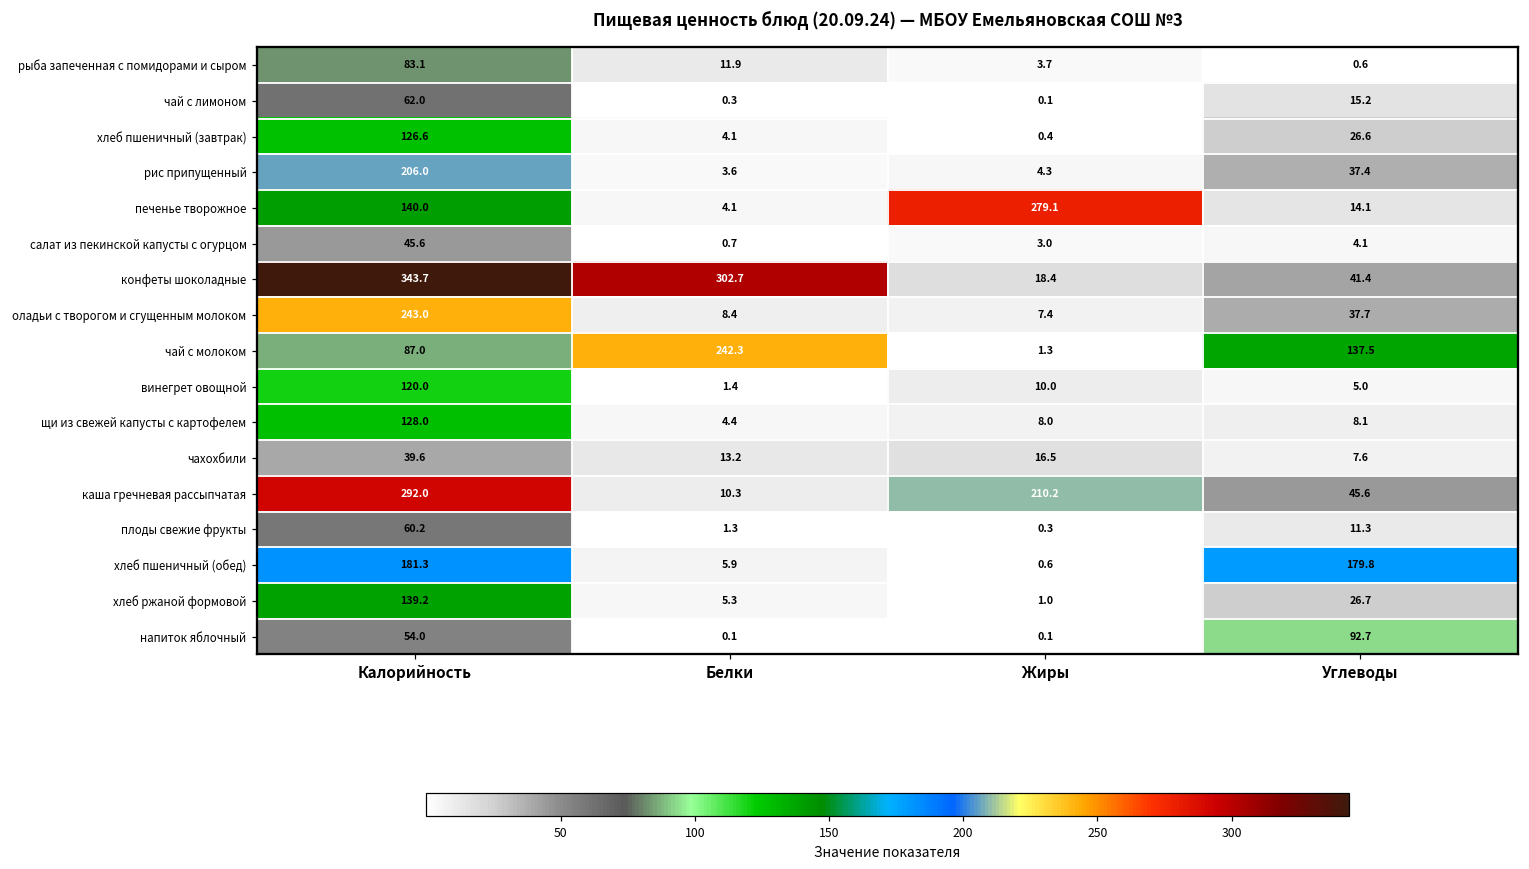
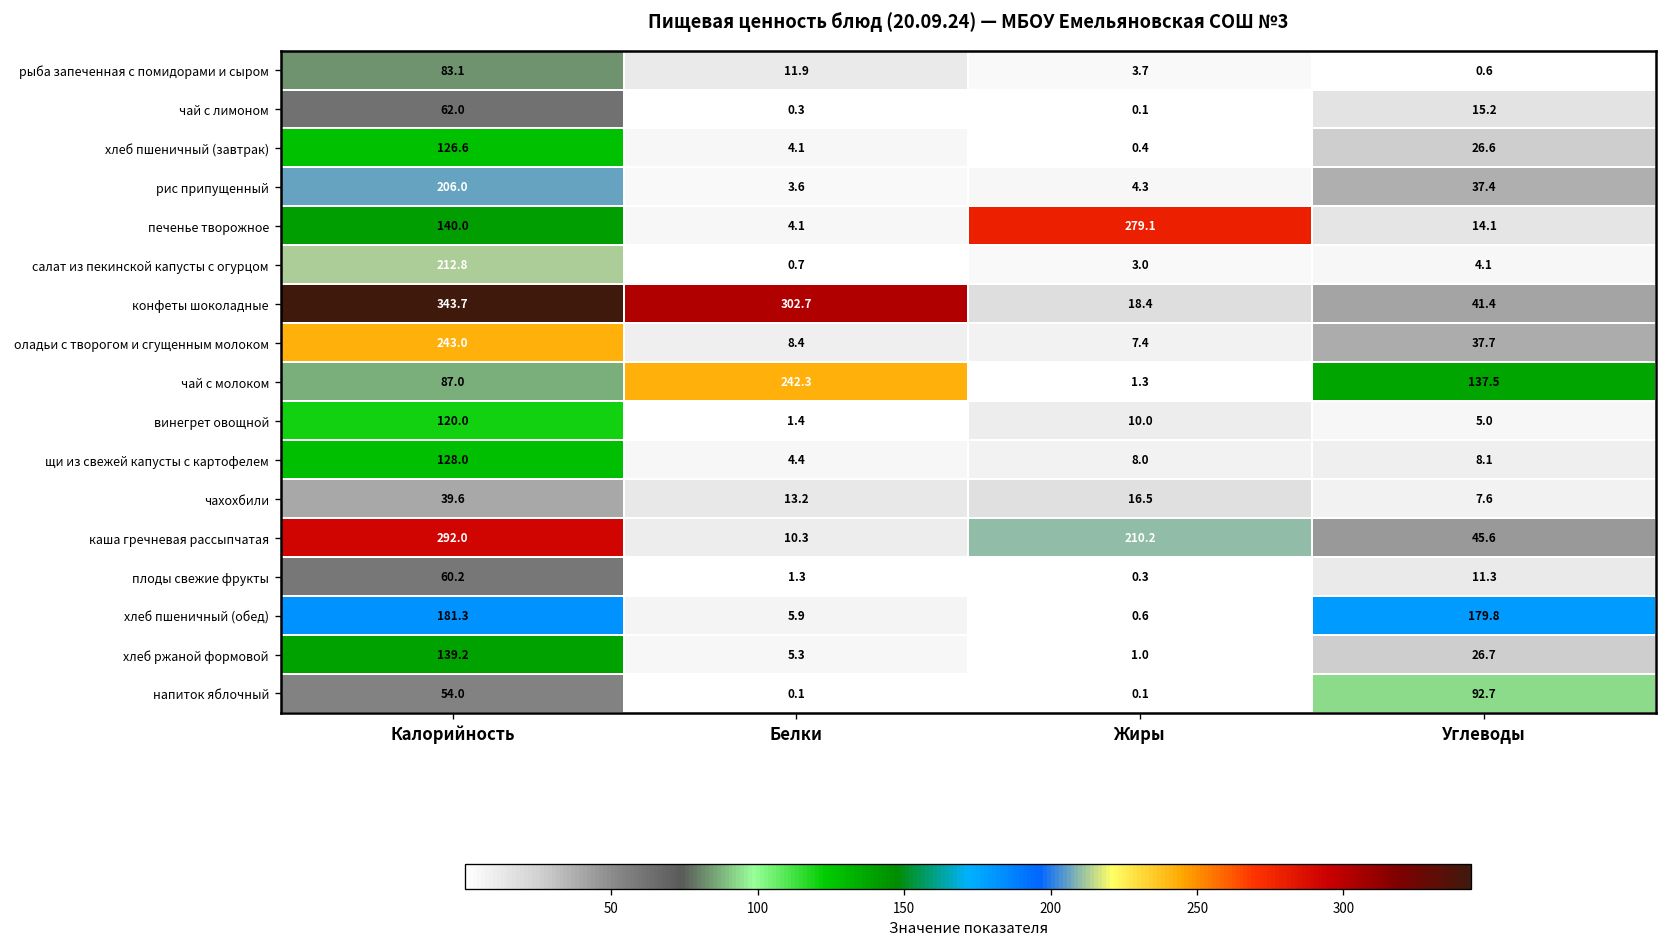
  {
    "рыба запеченная с помидорами и сыром": {
      "Калорийность": 83.1,
      "Белки": 11.9,
      "Жиры": 3.7,
      "Углеводы": 0.6
    },
    "чай с лимоном": {
      "Калорийность": 62.0,
      "Белки": 0.3,
      "Жиры": 0.1,
      "Углеводы": 15.2
    },
    "хлеб пшеничный (завтрак)": {
      "Калорийность": 126.6,
      "Белки": 4.1,
      "Жиры": 0.4,
      "Углеводы": 26.6
    },
    "рис припущенный": {
      "Калорийность": 206.0,
      "Белки": 3.6,
      "Жиры": 4.3,
      "Углеводы": 37.4
    },
    "печенье творожное": {
      "Калорийность": 140.0,
      "Белки": 4.1,
      "Жиры": 279.1,
      "Углеводы": 14.1
    },
    "салат из пекинской капусты с огурцом": {
-     "Калорийность": 45.6,
+     "Калорийность": 212.8,
      "Белки": 0.7,
      "Жиры": 3.0,
      "Углеводы": 4.1
    },
    "конфеты шоколадные": {
      "Калорийность": 343.7,
      "Белки": 302.7,
      "Жиры": 18.4,
      "Углеводы": 41.4
    },
    "оладьи с творогом и сгущенным молоком": {
      "Калорийность": 243.0,
      "Белки": 8.4,
      "Жиры": 7.4,
      "Углеводы": 37.7
    },
    "чай с молоком": {
      "Калорийность": 87.0,
      "Белки": 242.3,
      "Жиры": 1.3,
      "Углеводы": 137.5
    },
    "винегрет овощной": {
      "Калорийность": 120.0,
      "Белки": 1.4,
      "Жиры": 10.0,
      "Углеводы": 5.0
    },
    "щи из свежей капусты с картофелем": {
      "Калорийность": 128.0,
      "Белки": 4.4,
      "Жиры": 8.0,
      "Углеводы": 8.1
    },
    "чахохбили": {
      "Калорийность": 39.6,
      "Белки": 13.2,
      "Жиры": 16.5,
      "Углеводы": 7.6
    },
    "каша гречневая рассыпчатая": {
      "Калорийность": 292.0,
      "Белки": 10.3,
      "Жиры": 210.2,
      "Углеводы": 45.6
    },
    "плоды свежие фрукты": {
      "Калорийность": 60.2,
      "Белки": 1.3,
      "Жиры": 0.3,
      "Углеводы": 11.3
    },
    "хлеб пшеничный (обед)": {
      "Калорийность": 181.3,
      "Белки": 5.9,
      "Жиры": 0.6,
      "Углеводы": 179.8
    },
    "хлеб ржаной формовой": {
      "Калорийность": 139.2,
      "Белки": 5.3,
      "Жиры": 1.0,
      "Углеводы": 26.7
    },
    "напиток яблочный": {
      "Калорийность": 54.0,
      "Белки": 0.1,
      "Жиры": 0.1,
      "Углеводы": 92.7
    }
  }
